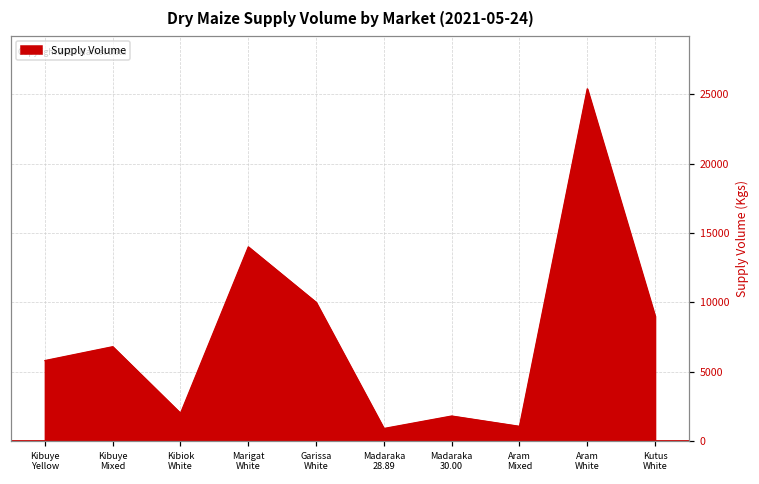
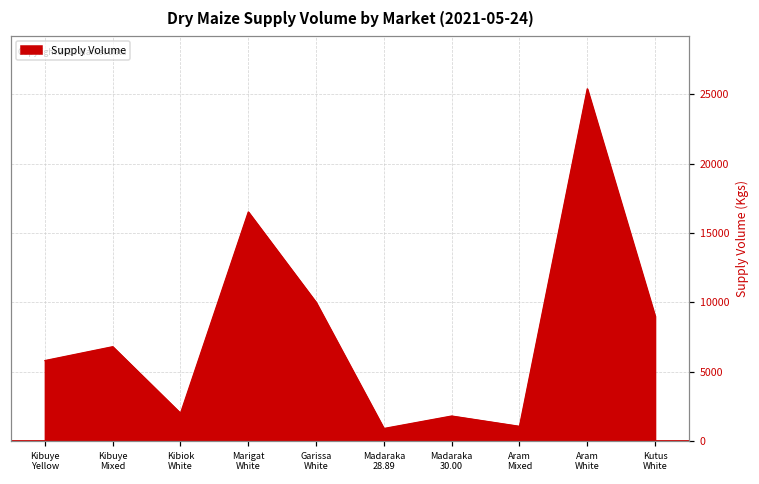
  {
    "Kibuye Yellow": 5800,
    "Kibuye Mixed": 6800,
    "Kibiok White": 2000,
-   "Marigat White": 14000,
+   "Marigat White": 16500,
    "Garissa White": 10000,
    "Madaraka 28.89": 900,
    "Madaraka 30.00": 1800,
    "Aram Mixed": 1100,
    "Aram White": 25400,
    "Kutus White": 9000
  }
